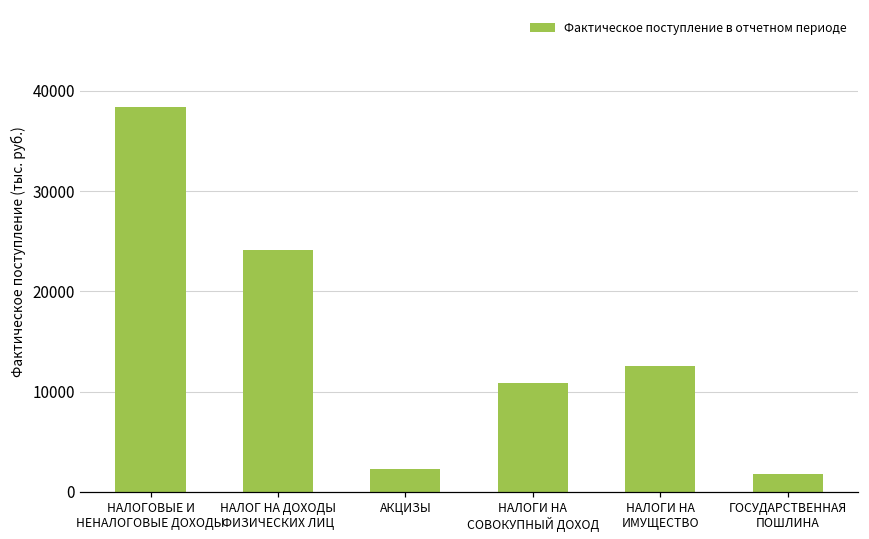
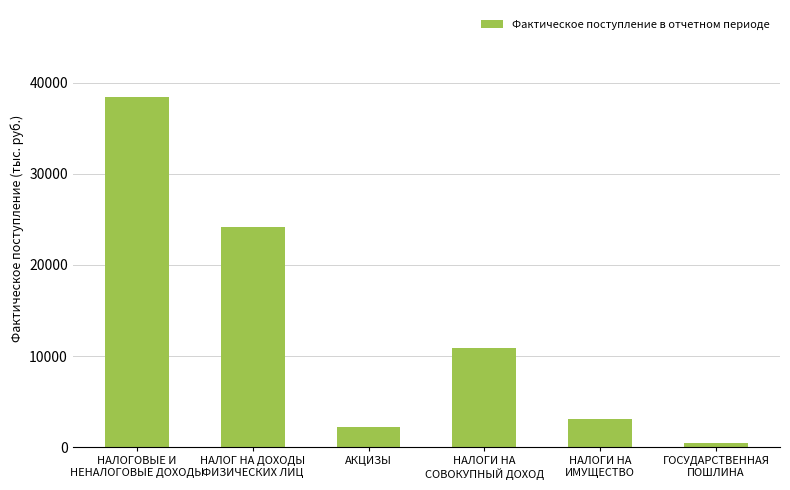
  {
    "НАЛОГОВЫЕ И НЕНАЛОГОВЫЕ ДОХОДЫ": 38000,
    "НАЛОГ НА ДОХОДЫ ФИЗИЧЕСКИХ ЛИЦ": 24000,
    "АКЦИЗЫ": 2000,
    "НАЛОГИ НА СОВОКУПНЫЙ ДОХОД": 11000,
-   "НАЛОГИ НА ИМУЩЕСТВО": 13000,
-   "ГОСУДАРСТВЕННАЯ ПОШЛИНА": 2000
+   "НАЛОГИ НА ИМУЩЕСТВО": 3000,
+   "ГОСУДАРСТВЕННАЯ ПОШЛИНА": 0
  }
